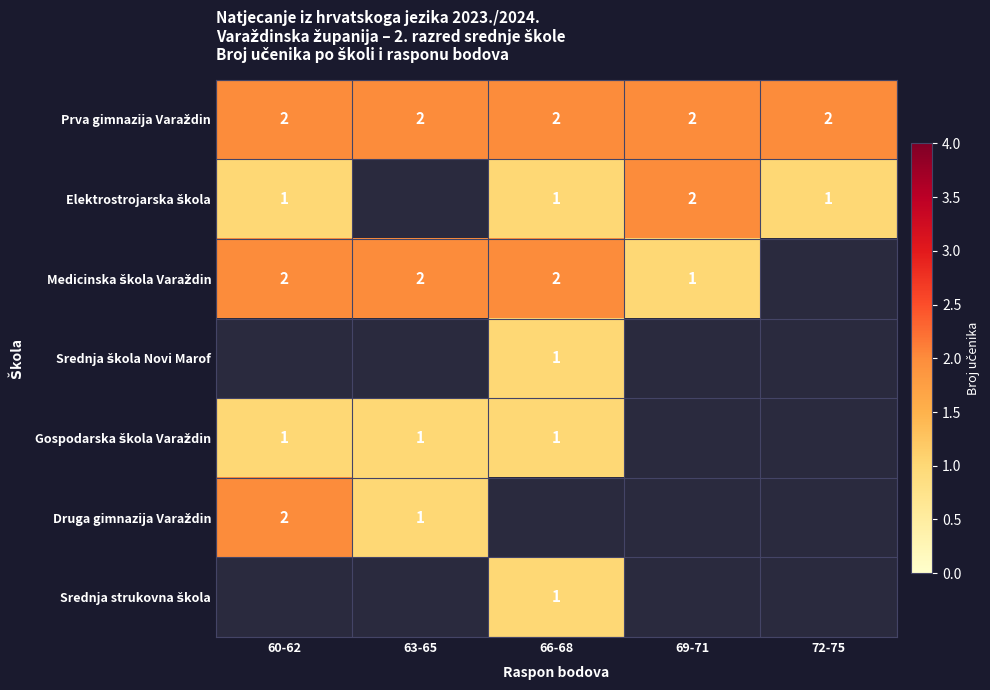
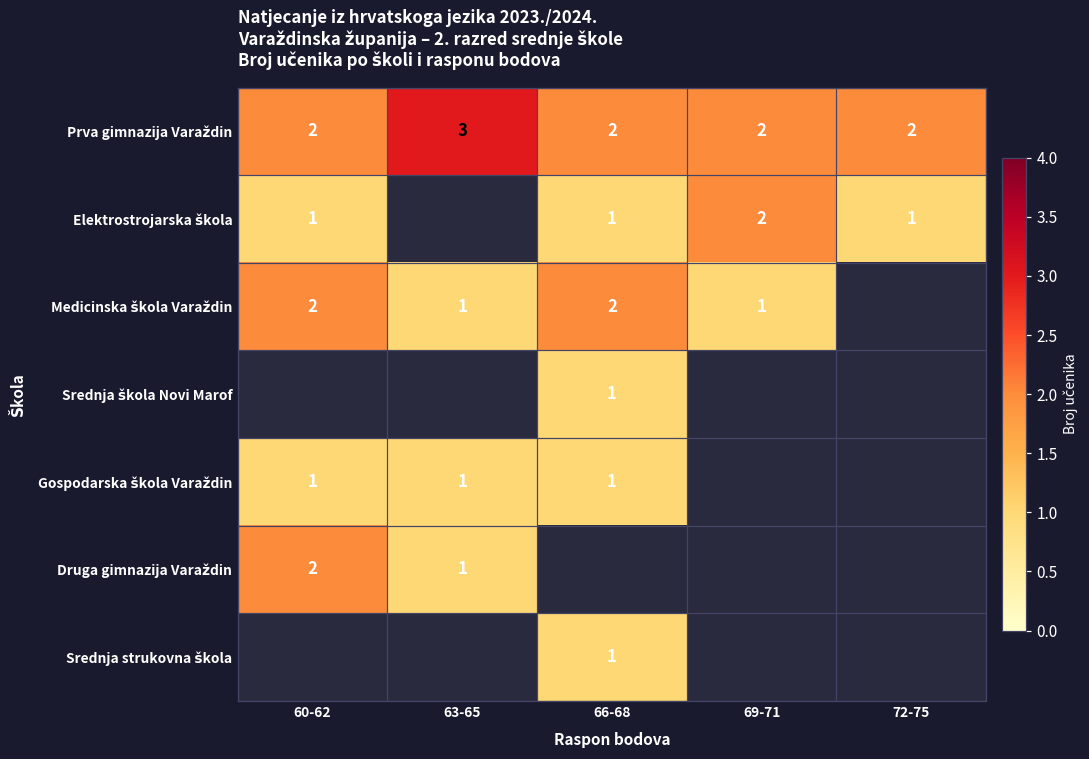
  {
    "Prva gimnazija Varaždin": {
      "60-62": 2,
-     "63-65": 2,
+     "63-65": 3,
      "66-68": 2,
      "69-71": 2,
      "72-75": 2
    },
    "Elektrostrojarska škola": {
      "60-62": 1,
      "66-68": 1,
      "69-71": 2,
      "72-75": 1
    },
    "Medicinska škola Varaždin": {
      "60-62": 2,
-     "63-65": 2,
+     "63-65": 1,
      "66-68": 2,
      "69-71": 1
    },
    "Srednja škola Novi Marof": {
      "66-68": 1
    },
    "Gospodarska škola Varaždin": {
      "60-62": 1,
      "63-65": 1,
      "66-68": 1
    },
    "Druga gimnazija Varaždin": {
      "60-62": 2,
      "63-65": 1
    },
    "Srednja strukovna škola": {
      "66-68": 1
    }
  }
